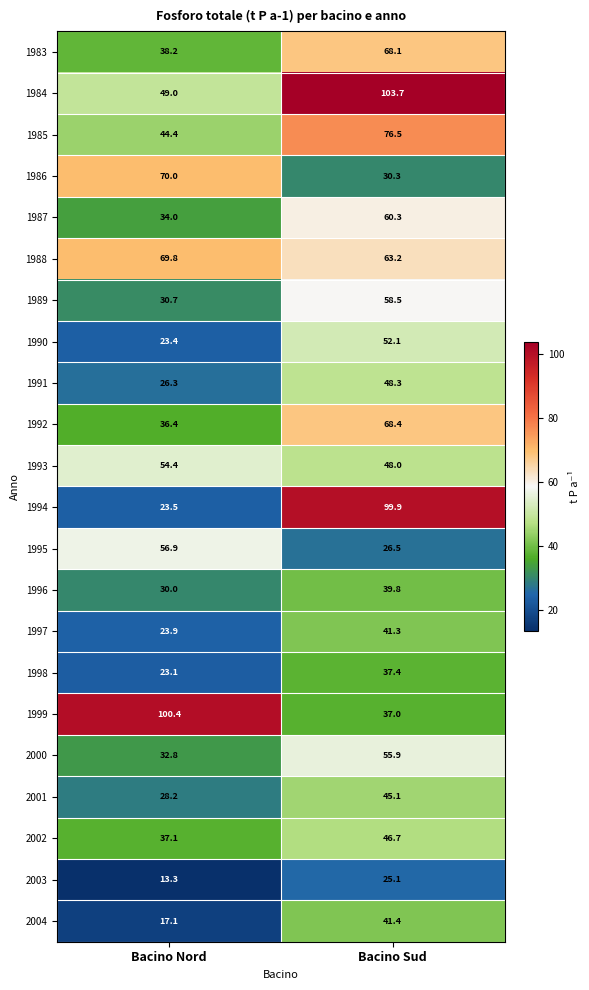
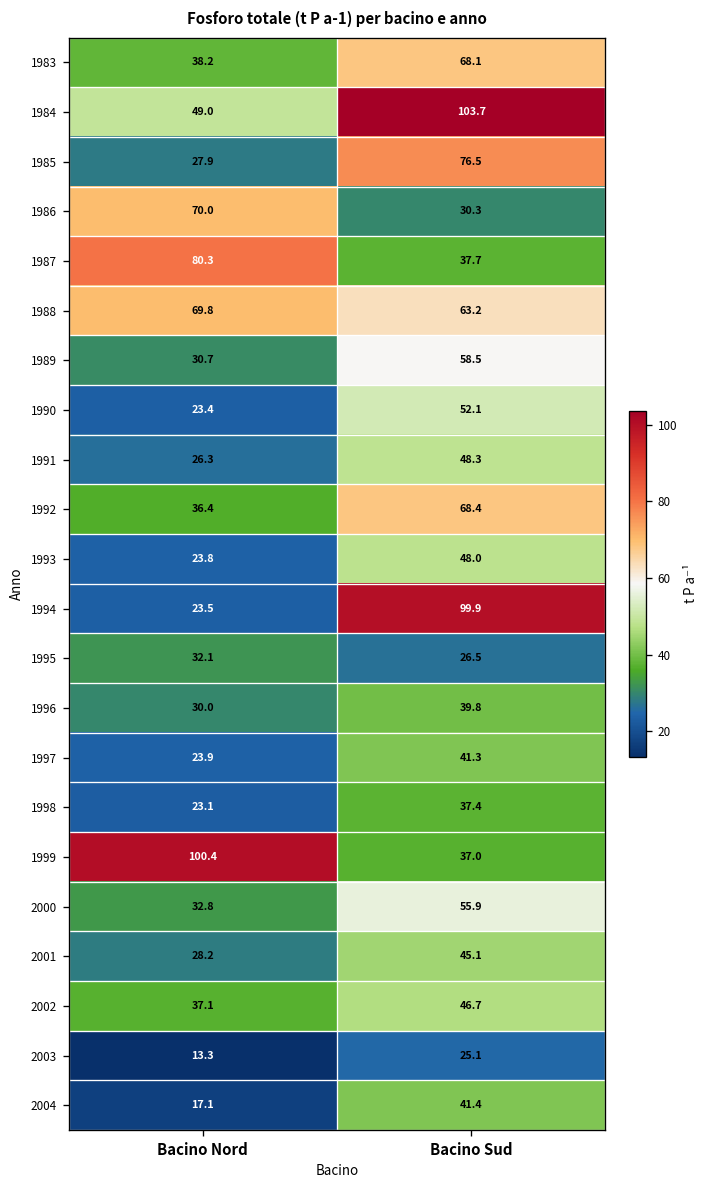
  {
    "1983": {
      "Bacino Nord": 38.2,
      "Bacino Sud": 68.1
    },
    "1984": {
      "Bacino Nord": 49.0,
      "Bacino Sud": 103.7
    },
    "1985": {
-     "Bacino Nord": 44.4,
+     "Bacino Nord": 27.9,
      "Bacino Sud": 76.5
    },
    "1986": {
      "Bacino Nord": 70.0,
      "Bacino Sud": 30.3
    },
    "1987": {
-     "Bacino Nord": 34.0,
-     "Bacino Sud": 60.3
+     "Bacino Nord": 80.3,
+     "Bacino Sud": 37.7
    },
    "1988": {
      "Bacino Nord": 69.8,
      "Bacino Sud": 63.2
    },
    "1989": {
      "Bacino Nord": 30.7,
      "Bacino Sud": 58.5
    },
    "1990": {
      "Bacino Nord": 23.4,
      "Bacino Sud": 52.1
    },
    "1991": {
      "Bacino Nord": 26.3,
      "Bacino Sud": 48.3
    },
    "1992": {
      "Bacino Nord": 36.4,
      "Bacino Sud": 68.4
    },
    "1993": {
-     "Bacino Nord": 54.4,
+     "Bacino Nord": 23.8,
      "Bacino Sud": 48.0
    },
    "1994": {
      "Bacino Nord": 23.5,
      "Bacino Sud": 99.9
    },
    "1995": {
-     "Bacino Nord": 56.9,
+     "Bacino Nord": 32.1,
      "Bacino Sud": 26.5
    },
    "1996": {
      "Bacino Nord": 30.0,
      "Bacino Sud": 39.8
    },
    "1997": {
      "Bacino Nord": 23.9,
      "Bacino Sud": 41.3
    },
    "1998": {
      "Bacino Nord": 23.1,
      "Bacino Sud": 37.4
    },
    "1999": {
      "Bacino Nord": 100.4,
      "Bacino Sud": 37.0
    },
    "2000": {
      "Bacino Nord": 32.8,
      "Bacino Sud": 55.9
    },
    "2001": {
      "Bacino Nord": 28.2,
      "Bacino Sud": 45.1
    },
    "2002": {
      "Bacino Nord": 37.1,
      "Bacino Sud": 46.7
    },
    "2003": {
      "Bacino Nord": 13.3,
      "Bacino Sud": 25.1
    },
    "2004": {
      "Bacino Nord": 17.1,
      "Bacino Sud": 41.4
    }
  }
